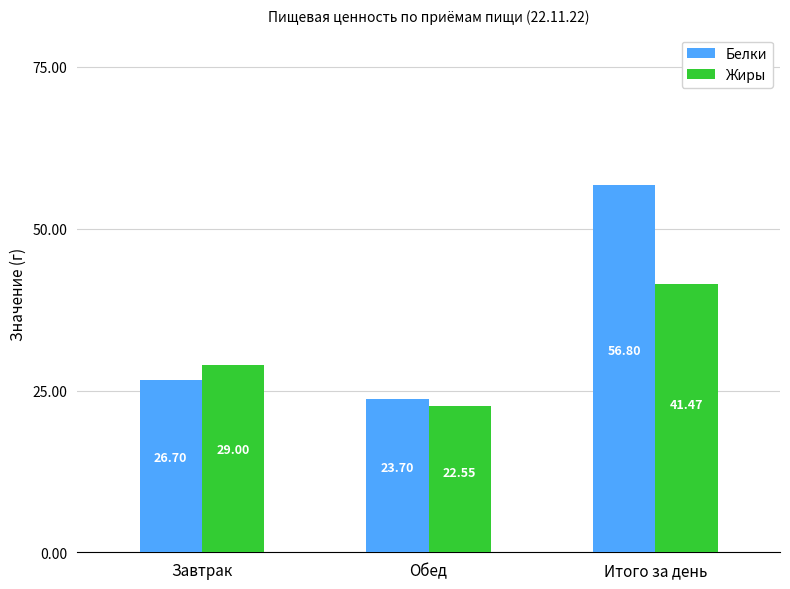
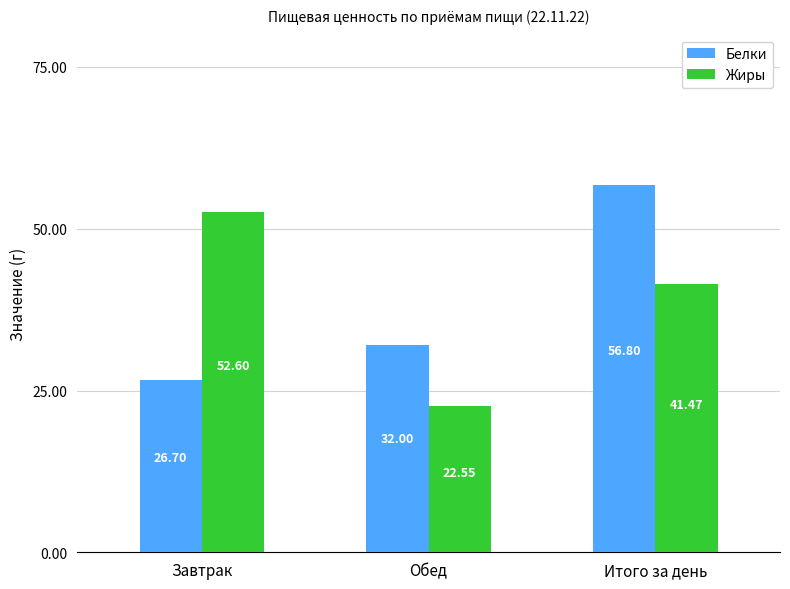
  {
    "Белки": {
      "Завтрак": 26.70,
-     "Обед": 23.70,
+     "Обед": 32.00,
      "Итого за день": 56.80
    },
    "Жиры": {
-     "Завтрак": 29.00,
+     "Завтрак": 52.60,
      "Обед": 22.55,
      "Итого за день": 41.47
    }
  }
